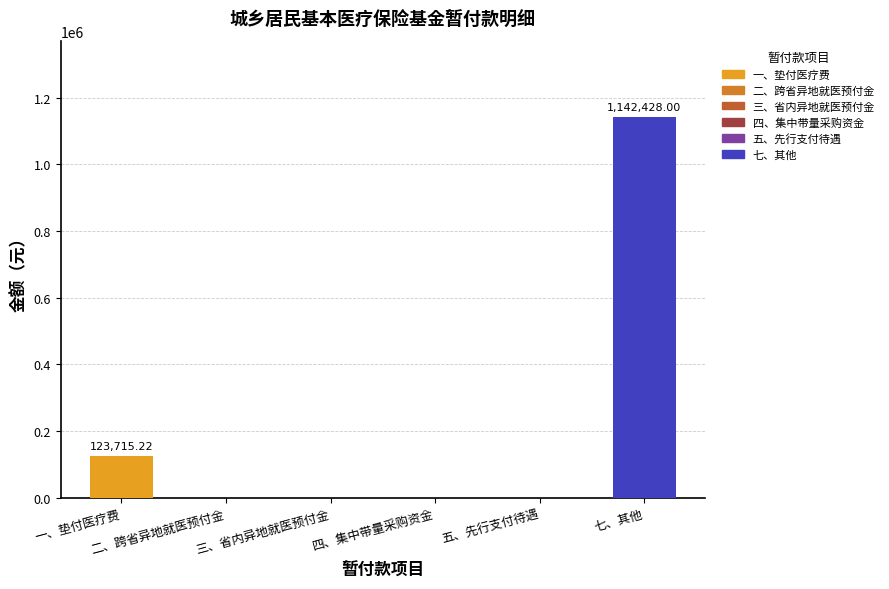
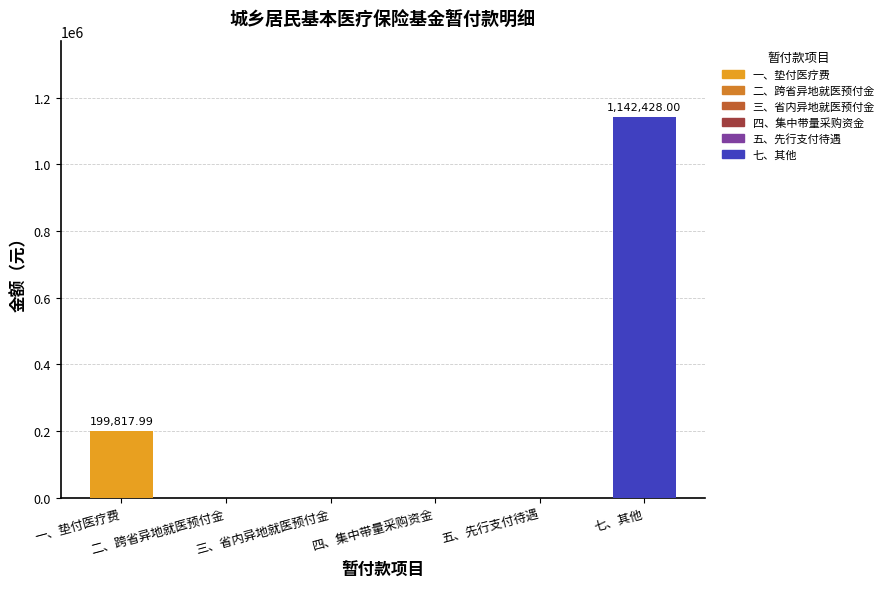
  {
-   "一、垫付医疗费": "123,715.22",
+   "一、垫付医疗费": "199,817.99",
    "七、其他": "1,142,428.00"
  }
